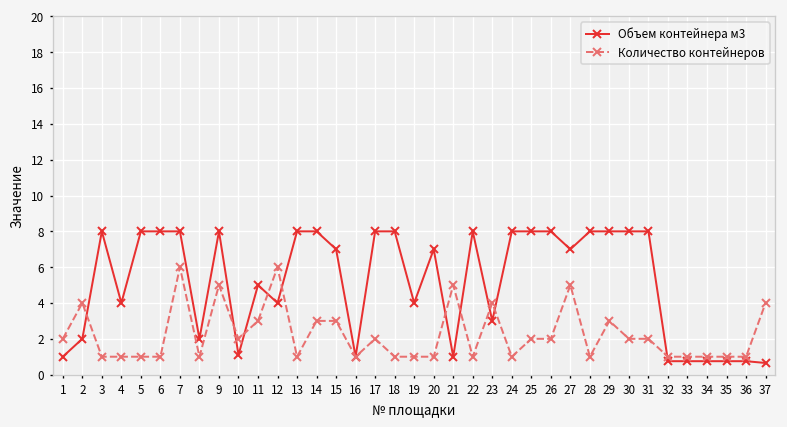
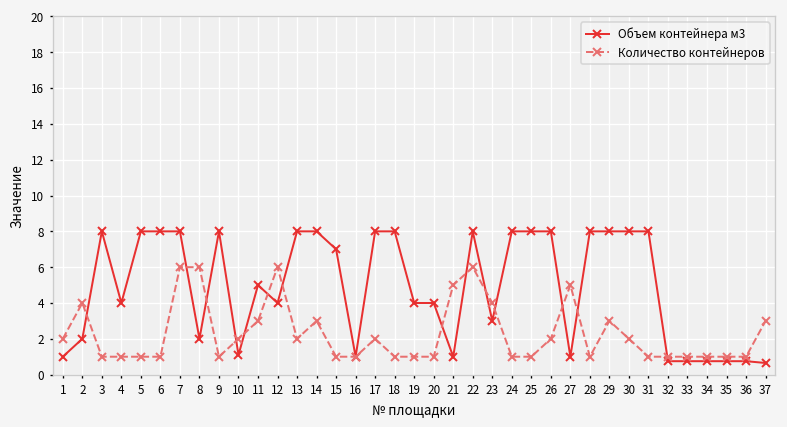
  {
    "Объем контейнера м3": {
      "1": 1,
      "2": 2,
      "3": 8,
      "4": 4,
      "5": 8,
      "6": 8,
      "7": 8,
      "8": 2,
      "9": 8,
      "10": 1,
      "11": 5,
      "12": 4,
      "13": 8,
      "14": 8,
      "15": 7,
      "17": 8,
      "18": 8,
      "19": 4,
-     "20": 7,
+     "20": 4,
      "21": 1,
      "22": 8,
      "23": 3,
      "24": 8,
      "25": 8,
      "26": 8,
-     "27": 7,
+     "27": 1,
      "28": 8,
      "29": 8,
      "30": 8,
      "31": 8,
      "32": 0.8,
      "33": 0.8,
      "34": 0.8,
      "35": 0.8,
      "36": 0.8,
      "37": 0.7
    },
    "Количество контейнеров": {
      "1": 2,
      "2": 4,
      "3": 1,
      "4": 1,
      "5": 1,
      "6": 1,
      "7": 6,
-     "8": 1,
-     "9": 5,
+     "8": 6,
+     "9": 1,
      "10": 2,
      "11": 3,
      "12": 6,
-     "13": 1,
+     "13": 2,
      "14": 3,
-     "15": 3,
+     "15": 1,
      "17": 2,
      "18": 1,
      "19": 1,
      "20": 1,
      "21": 5,
-     "22": 1,
+     "22": 6,
      "23": 4,
      "24": 1,
-     "25": 2,
+     "25": 1,
      "26": 2,
      "27": 5,
      "28": 1,
      "29": 3,
      "30": 2,
-     "31": 2,
+     "31": 1,
      "32": 1,
      "33": 1,
      "34": 1,
      "35": 1,
      "36": 1,
-     "37": 4
+     "37": 3
    }
  }
